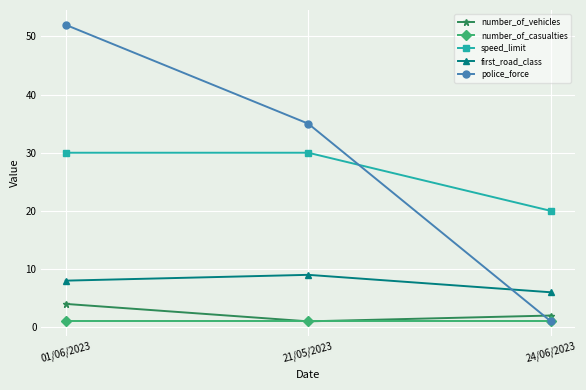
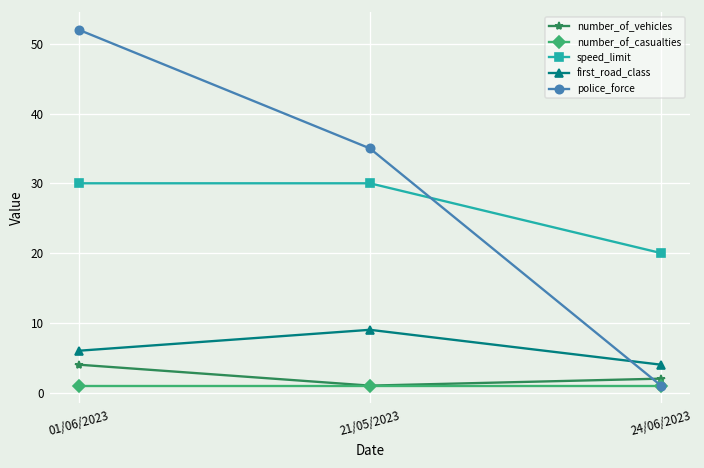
  {
    "speed_limit": {
      "01/06/2023": 30,
      "21/05/2023": 30,
      "24/06/2023": 20
    },
    "first_road_class": {
-     "01/06/2023": 8,
+     "01/06/2023": 6,
      "21/05/2023": 9,
-     "24/06/2023": 6
+     "24/06/2023": 4
    },
    "police_force": {
      "01/06/2023": 52,
      "21/05/2023": 35
    }
  }
